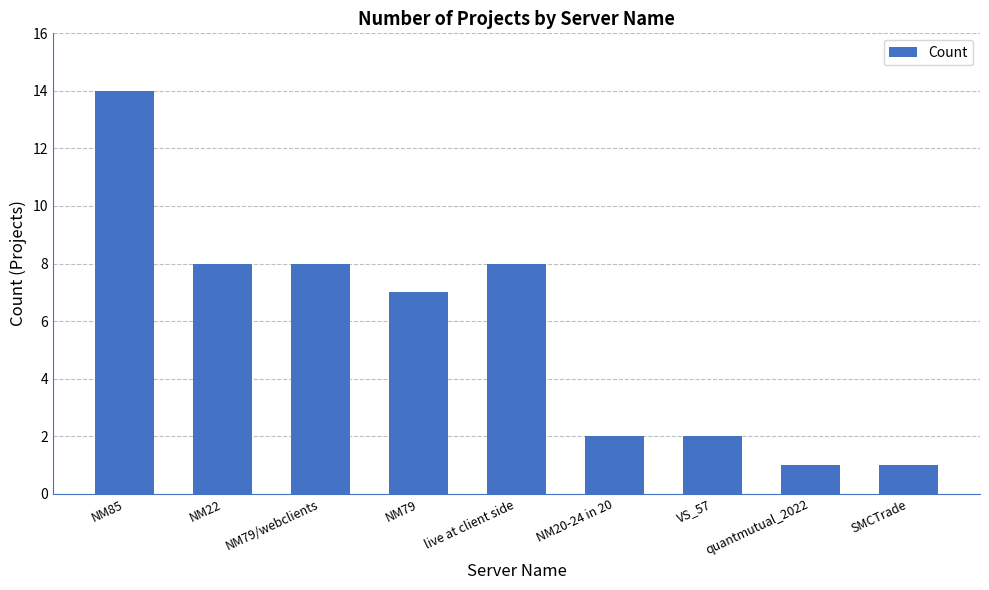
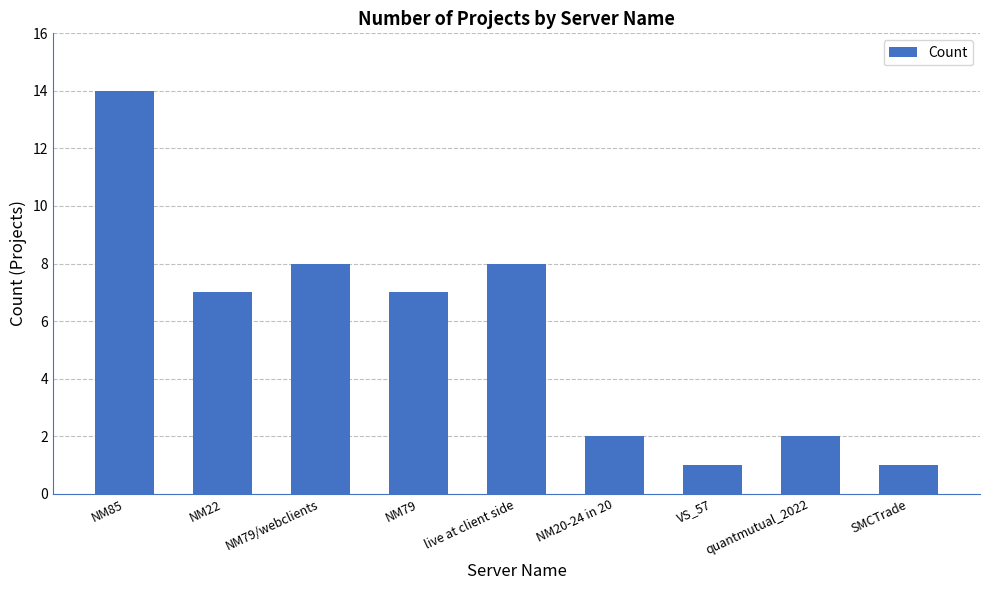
  {
    "NM85": 14,
-   "NM22": 8,
+   "NM22": 7,
    "NM79/webclients": 8,
    "NM79": 7,
    "live at client side": 8,
    "NM20-24 in 20": 2,
-   "VS_57": 2,
-   "quantmutual_2022": 1,
+   "VS_57": 1,
+   "quantmutual_2022": 2,
    "SMCTrade": 1
  }
